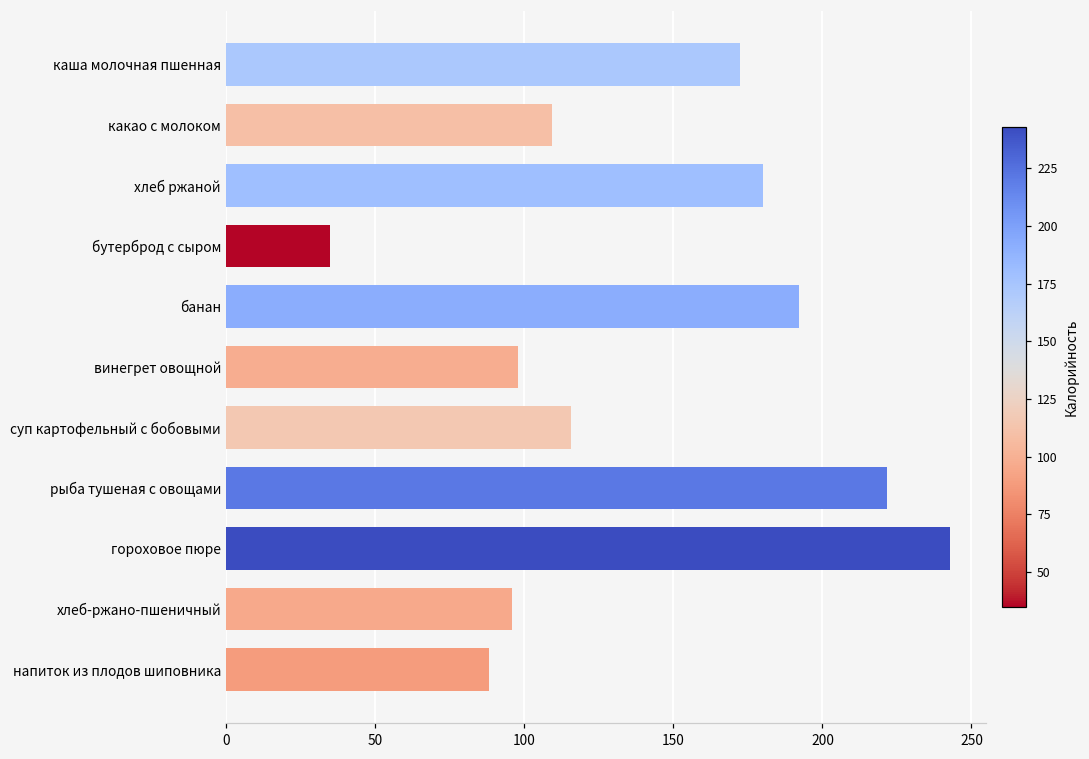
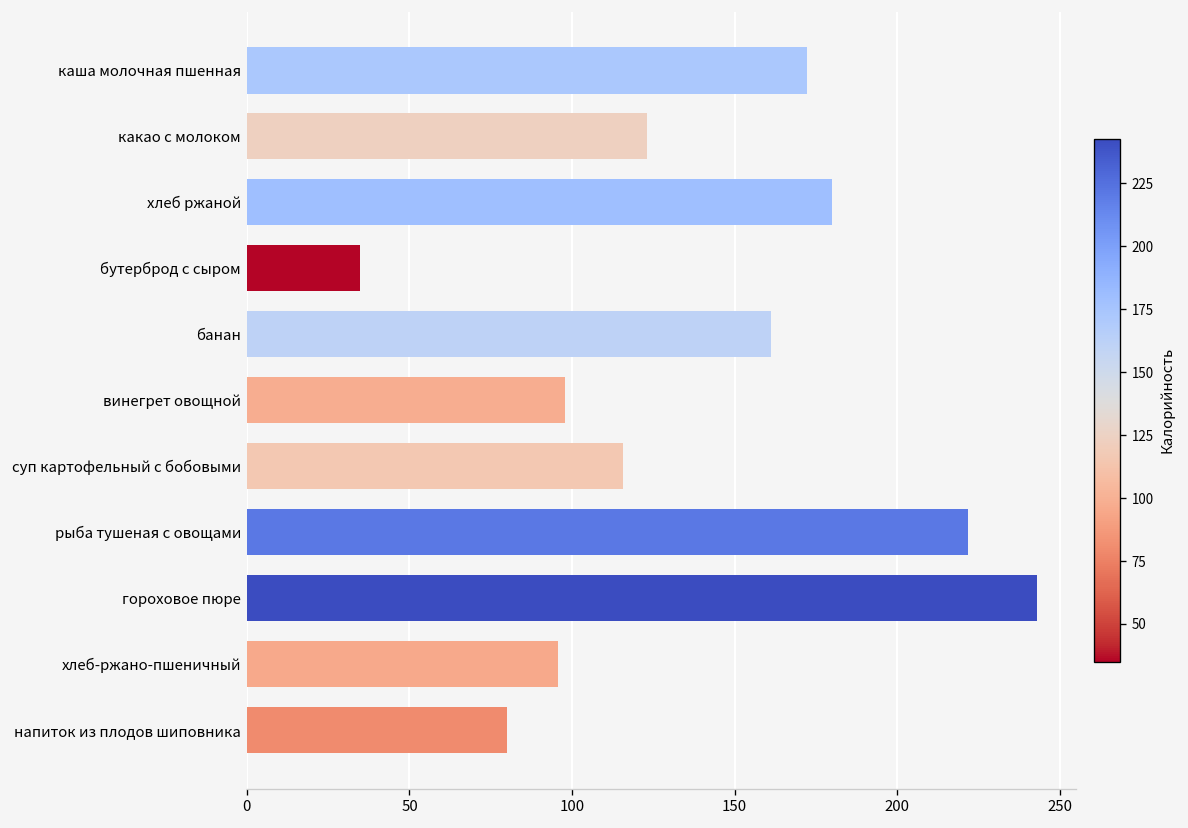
  {
    "каша молочная пшенная": 172,
-   "какао с молоком": 109,
+   "какао с молоком": 123,
    "хлеб ржаной": 180,
    "бутерброд с сыром": 35,
-   "банан": 192,
+   "банан": 161,
    "винегрет овощной": 98,
    "суп картофельный с бобовыми": 116,
    "рыба тушеная с овощами": 222,
    "гороховое пюре": 243,
    "хлеб-ржано-пшеничный": 96,
-   "напиток из плодов шиповника": 88
+   "напиток из плодов шиповника": 80
  }
